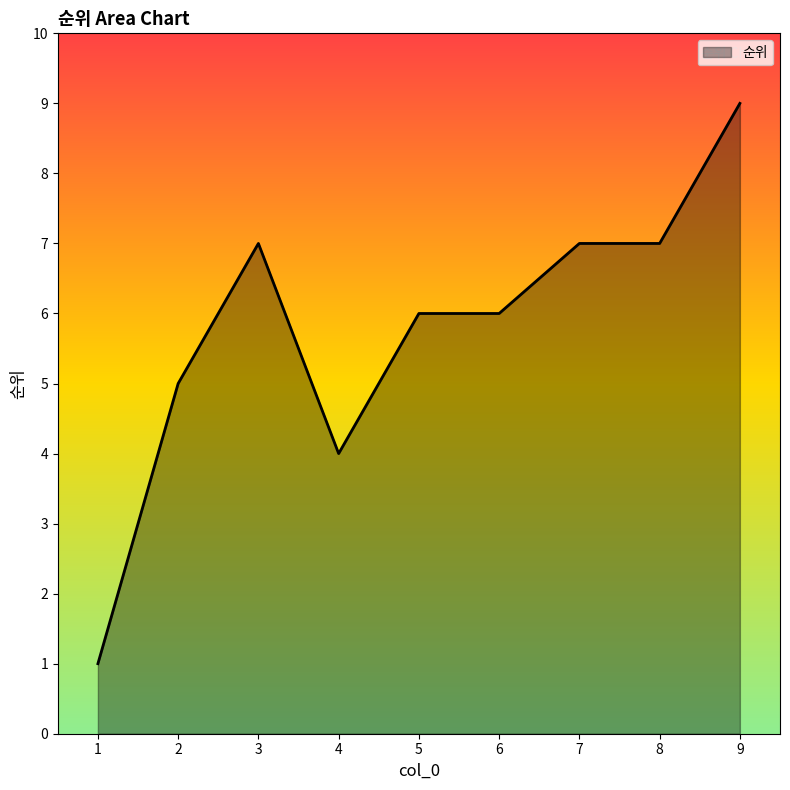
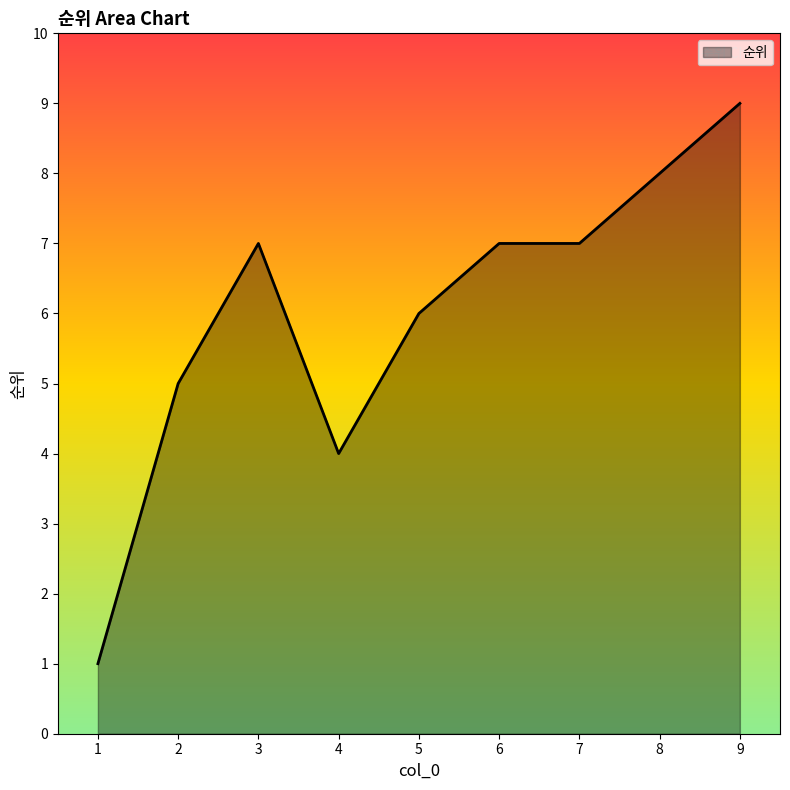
  {
    "1": 1,
    "2": 5,
    "3": 7,
    "4": 4,
    "5": 6,
-   "6": 6,
+   "6": 7,
    "7": 7,
-   "8": 7,
+   "8": 8,
    "9": 9
  }
